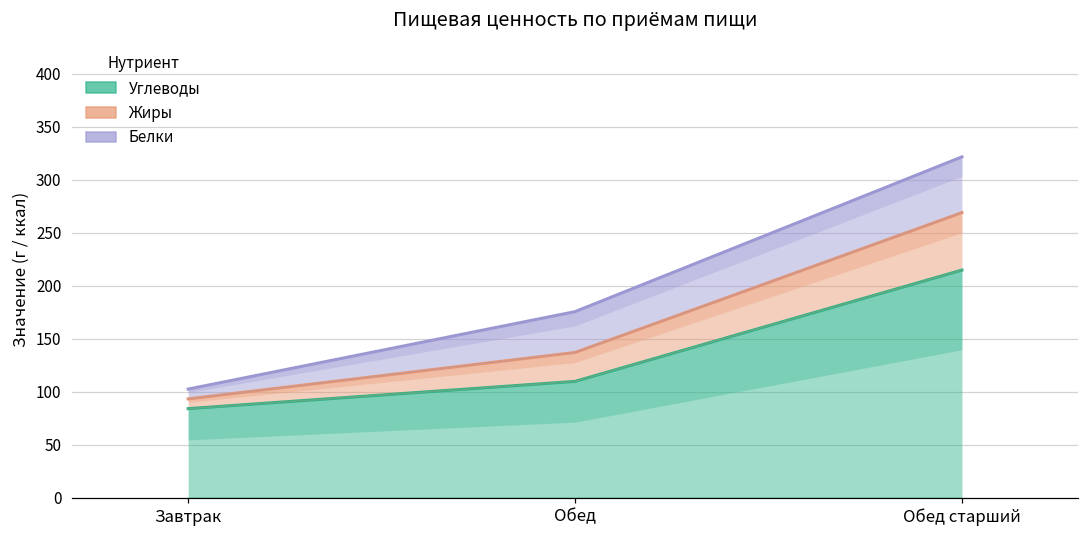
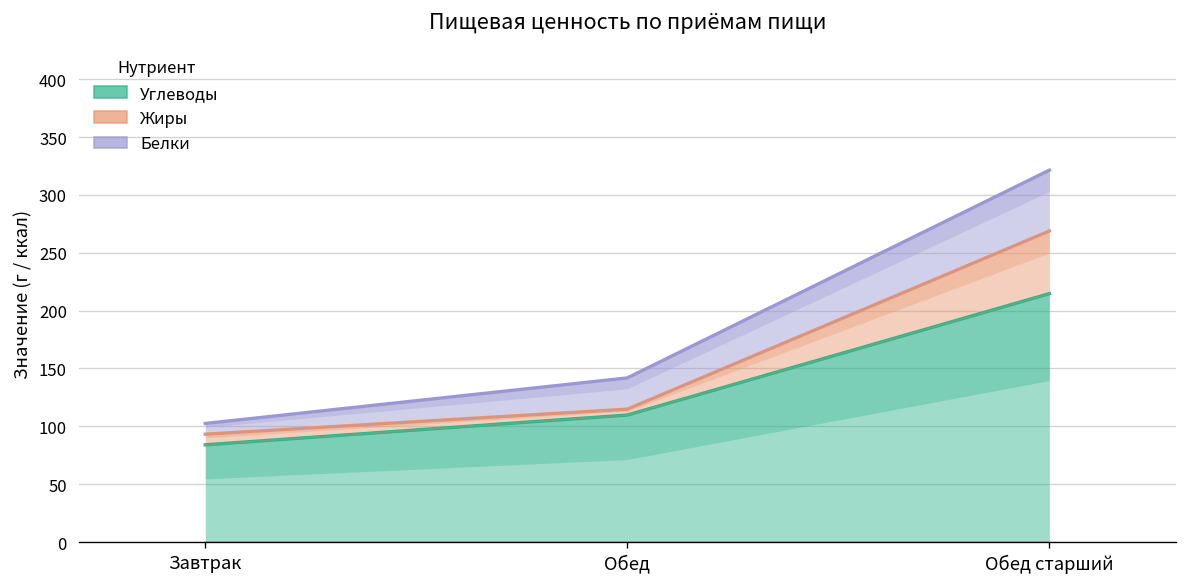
  {
    "Жиры": {
      "Завтрак": 10,
-     "Обед": 30,
+     "Обед": 10,
      "Обед старший": 50
    },
    "Белки": {
      "Завтрак": 10,
-     "Обед": 40,
+     "Обед": 30,
      "Обед старший": 50
    }
  }
